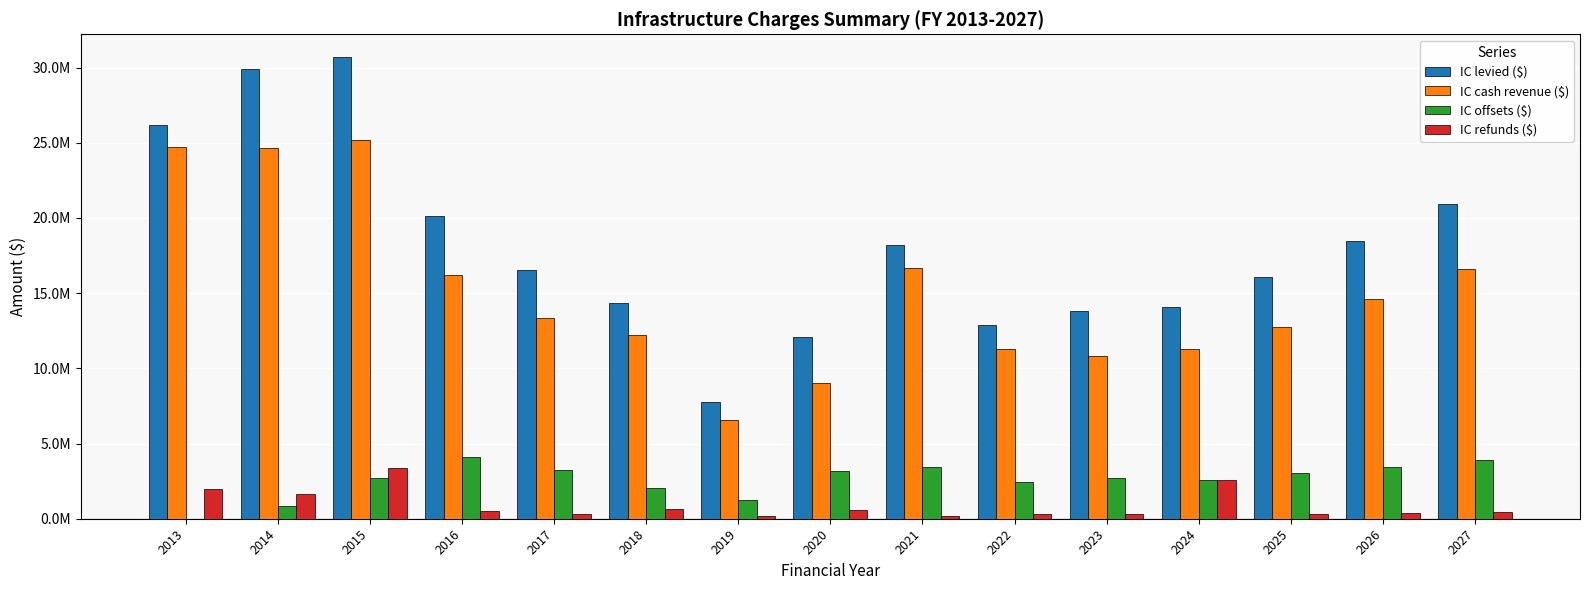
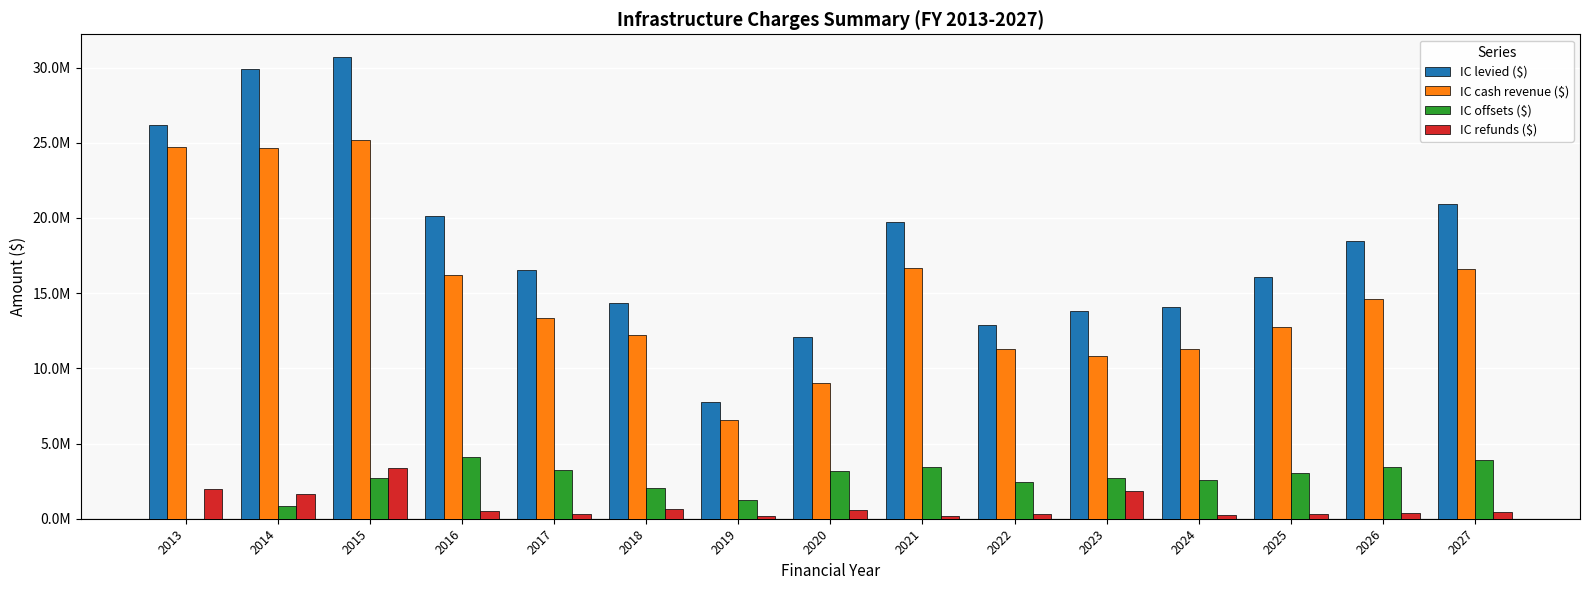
  {
    "IC levied ($)": {
      "2013": 26200000,
      "2014": 29900000,
      "2015": 30700000,
      "2016": 20100000,
      "2017": 16500000,
      "2018": 14300000,
      "2019": 7700000,
      "2020": 12100000,
-     "2021": 18200000,
+     "2021": 19700000,
      "2022": 12900000,
      "2023": 13800000,
      "2024": 14100000,
      "2025": 16100000,
      "2026": 18500000,
      "2027": 20900000
    },
    "IC cash revenue ($)": {
      "2013": 24700000,
      "2014": 24700000,
      "2015": 25200000,
      "2016": 16200000,
      "2017": 13300000,
      "2018": 12200000,
      "2019": 6500000,
      "2020": 9000000,
      "2021": 16700000,
      "2022": 11300000,
      "2023": 10800000,
      "2024": 11300000,
      "2025": 12700000,
      "2026": 14600000,
      "2027": 16600000
    },
    "IC offsets ($)": {
      "2013": 0,
      "2014": 900000,
      "2015": 2700000,
      "2016": 4100000,
      "2017": 3200000,
      "2018": 2000000,
      "2019": 1200000,
      "2020": 3200000,
      "2021": 3400000,
      "2022": 2400000,
      "2023": 2700000,
      "2024": 2600000,
      "2025": 3000000,
      "2026": 3500000,
      "2027": 3900000
    },
    "IC refunds ($)": {
      "2013": 2000000,
      "2014": 1600000,
      "2015": 3400000,
      "2016": 500000,
      "2017": 300000,
      "2018": 600000,
      "2020": 600000,
      "2021": 200000,
      "2022": 300000,
-     "2023": 300000,
-     "2024": 2600000,
+     "2023": 1900000,
+     "2024": 200000,
      "2025": 300000,
      "2026": 400000,
      "2027": 400000
    }
  }
